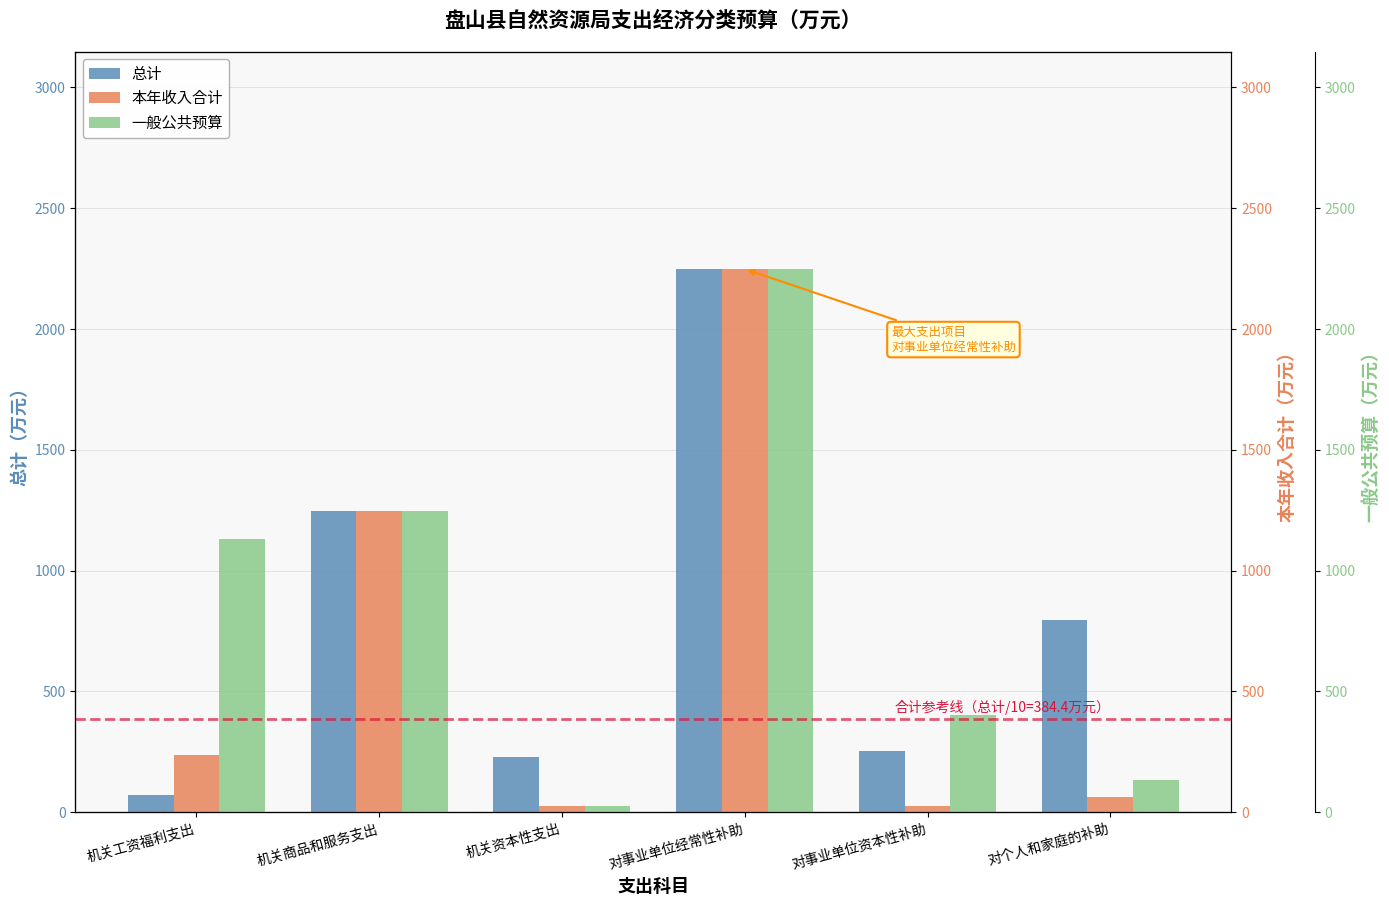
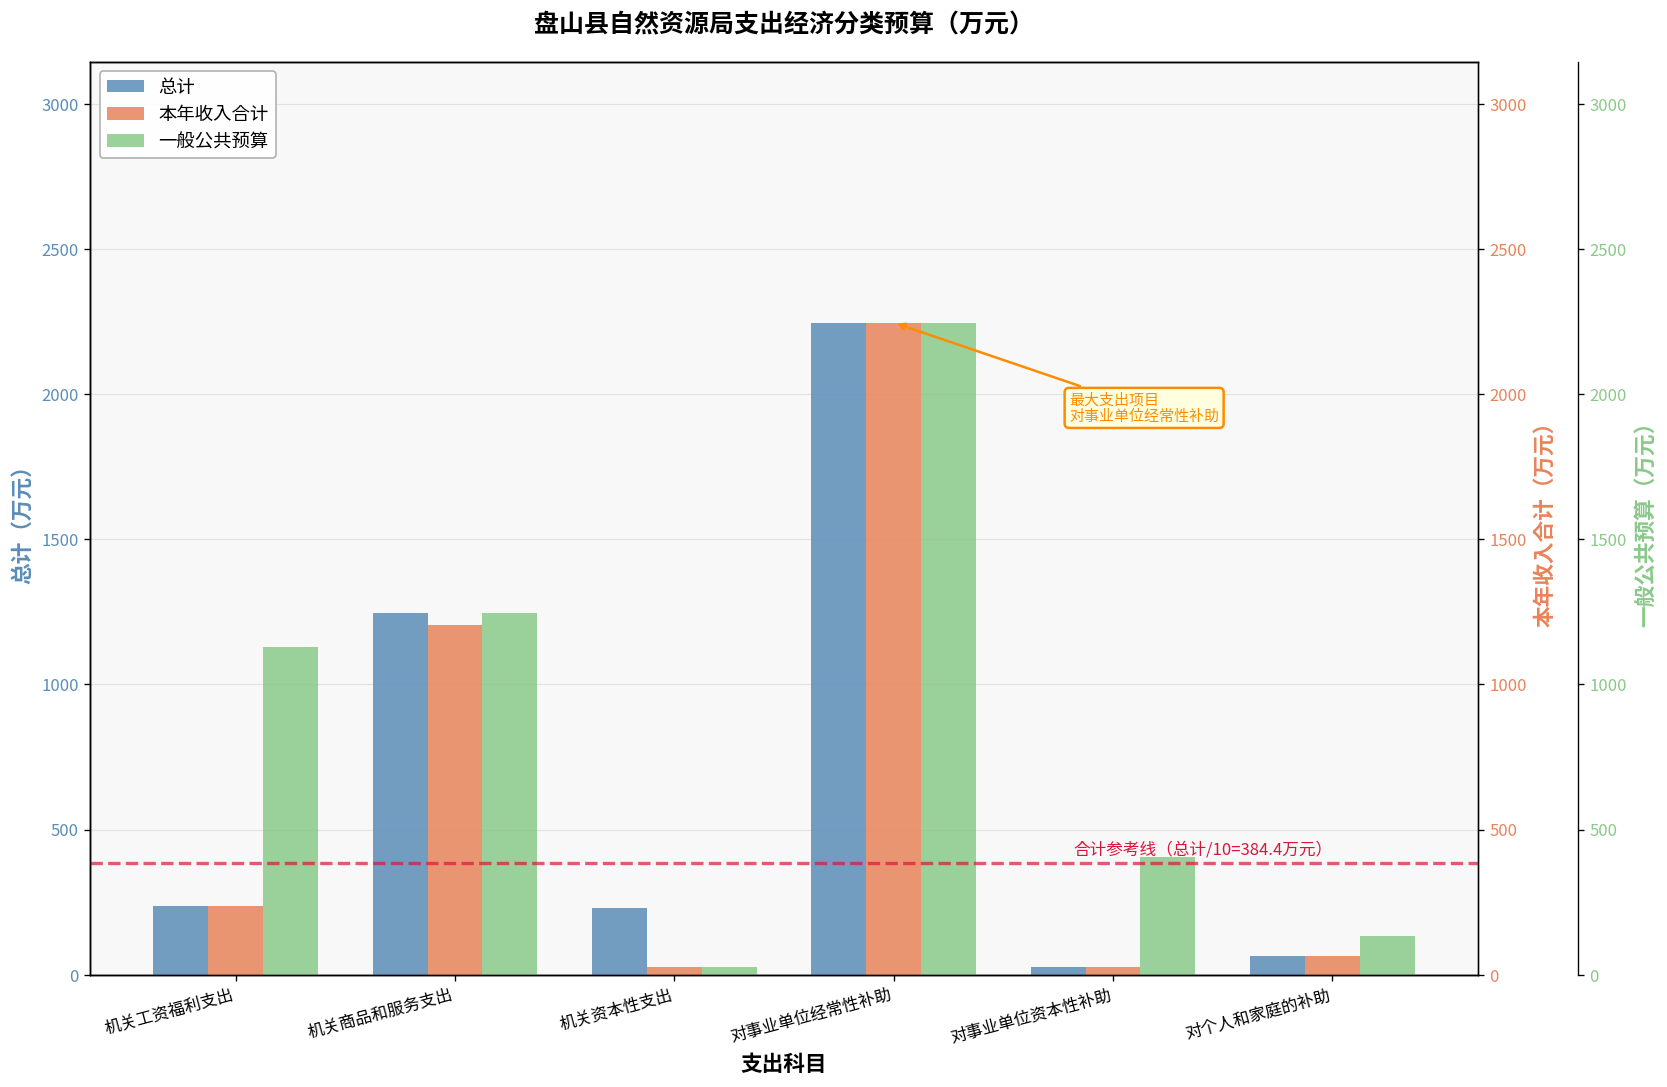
  {
    "总计": {
-     "机关工资福利支出": 70,
+     "机关工资福利支出": 240,
      "机关商品和服务支出": 1240,
      "机关资本性支出": 230,
      "对事业单位经常性补助": 2250,
-     "对事业单位资本性补助": 250,
-     "对个人和家庭的补助": 790
+     "对事业单位资本性补助": 30,
+     "对个人和家庭的补助": 70
    },
    "本年收入合计": {
      "机关工资福利支出": 240,
-     "机关商品和服务支出": 1240,
+     "机关商品和服务支出": 1210,
      "机关资本性支出": 30,
      "对事业单位经常性补助": 2250,
      "对事业单位资本性补助": 30,
      "对个人和家庭的补助": 70
    },
    "一般公共预算": {
      "机关工资福利支出": 1130,
      "机关商品和服务支出": 1240,
      "机关资本性支出": 30,
      "对事业单位经常性补助": 2250,
      "对个人和家庭的补助": 130
    }
  }
